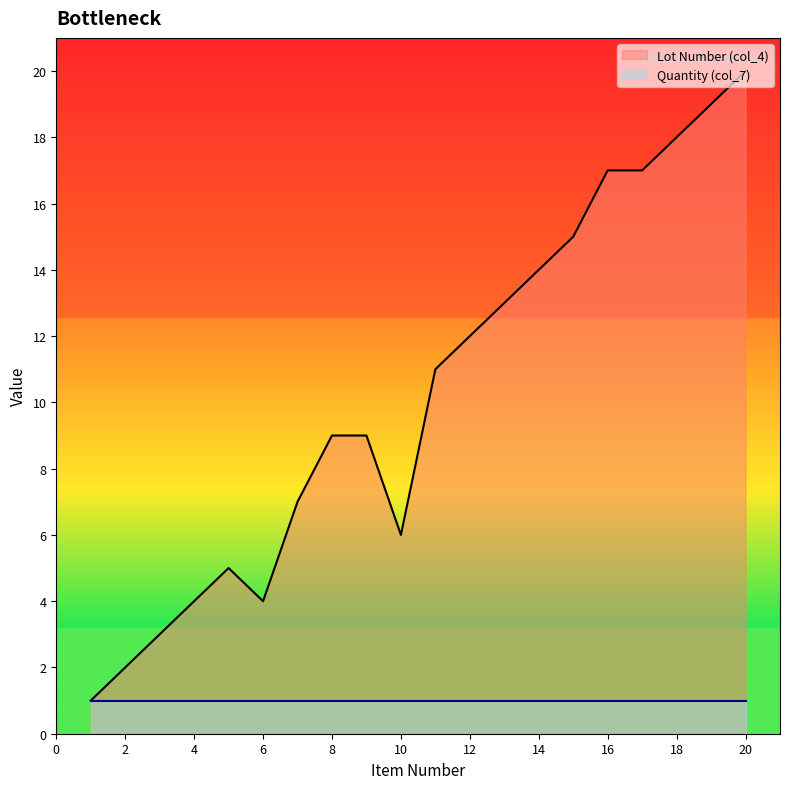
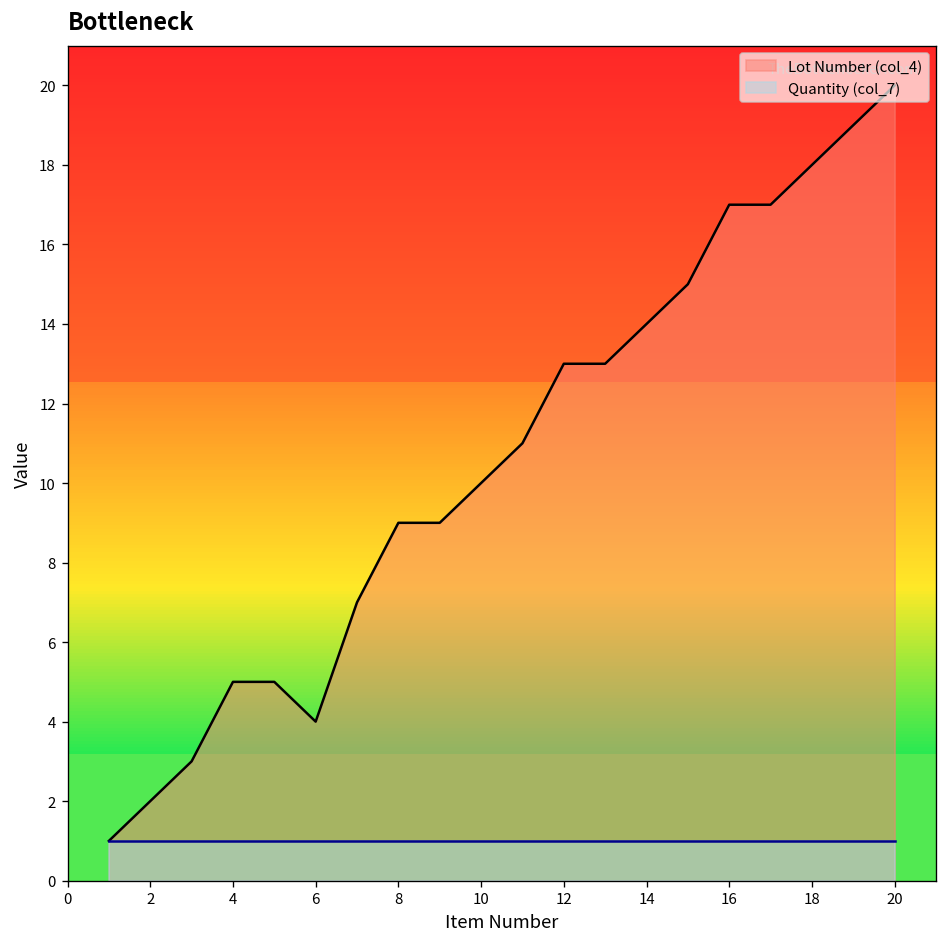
  {
    "Lot Number (col_4)": {
      "2": 2,
-     "4": 4,
+     "4": 5,
      "6": 4,
      "8": 9,
-     "10": 6,
-     "12": 12,
+     "10": 10,
+     "12": 13,
      "14": 14,
      "16": 17,
      "18": 18
    },
    "Quantity (col_7)": {
      "2": 1,
      "4": 1,
      "6": 1,
      "8": 1,
      "10": 1,
      "12": 1,
      "14": 1,
      "16": 1,
      "18": 1,
      "20": 1
    }
  }
